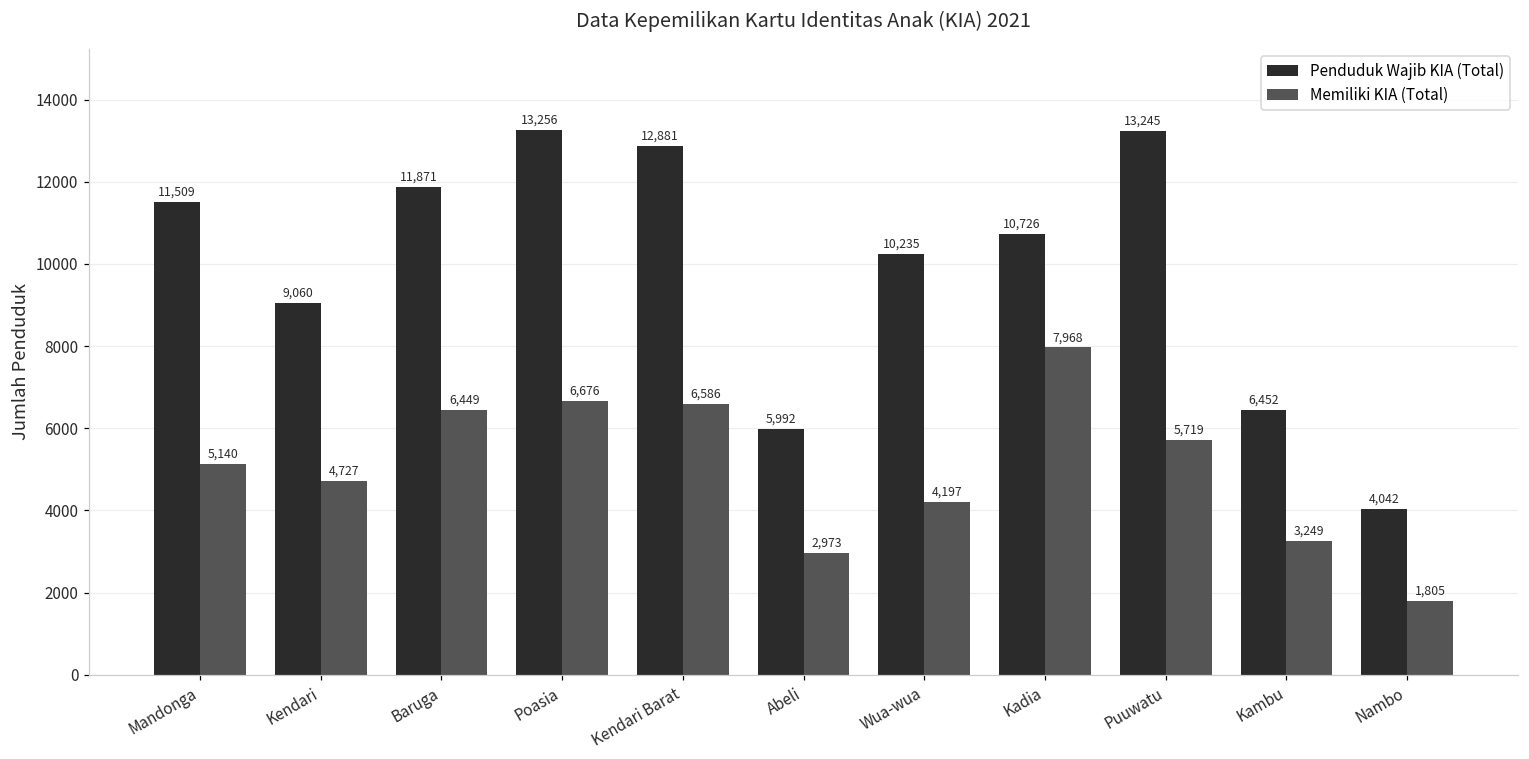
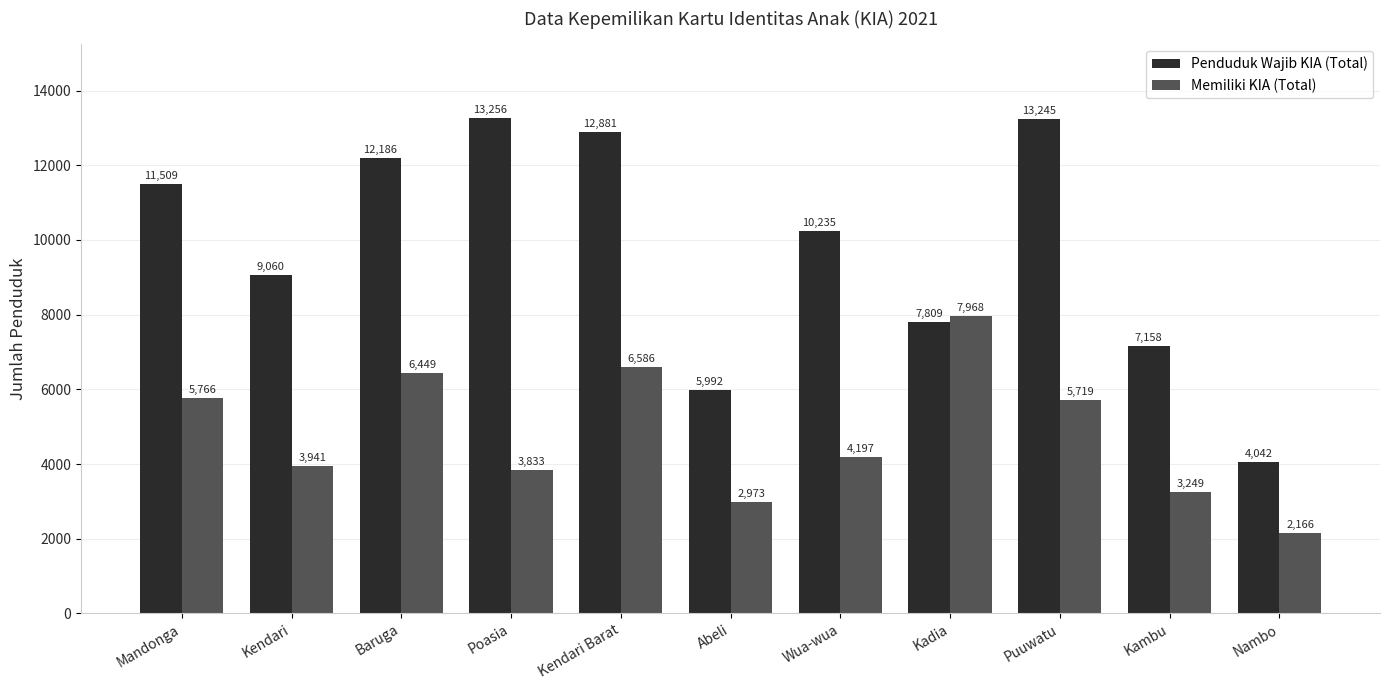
  {
    "Penduduk Wajib KIA (Total)": {
      "Mandonga": "11,509",
      "Kendari": "9,060",
-     "Baruga": "11,871",
+     "Baruga": "12,186",
      "Poasia": "13,256",
      "Kendari Barat": "12,881",
      "Abeli": "5,992",
      "Wua-wua": "10,235",
-     "Kadia": "10,726",
+     "Kadia": "7,809",
      "Puuwatu": "13,245",
-     "Kambu": "6,452",
+     "Kambu": "7,158",
      "Nambo": "4,042"
    },
    "Memiliki KIA (Total)": {
-     "Mandonga": "5,140",
-     "Kendari": "4,727",
+     "Mandonga": "5,766",
+     "Kendari": "3,941",
      "Baruga": "6,449",
-     "Poasia": "6,676",
+     "Poasia": "3,833",
      "Kendari Barat": "6,586",
      "Abeli": "2,973",
      "Wua-wua": "4,197",
      "Kadia": "7,968",
      "Puuwatu": "5,719",
      "Kambu": "3,249",
-     "Nambo": "1,805"
+     "Nambo": "2,166"
    }
  }
